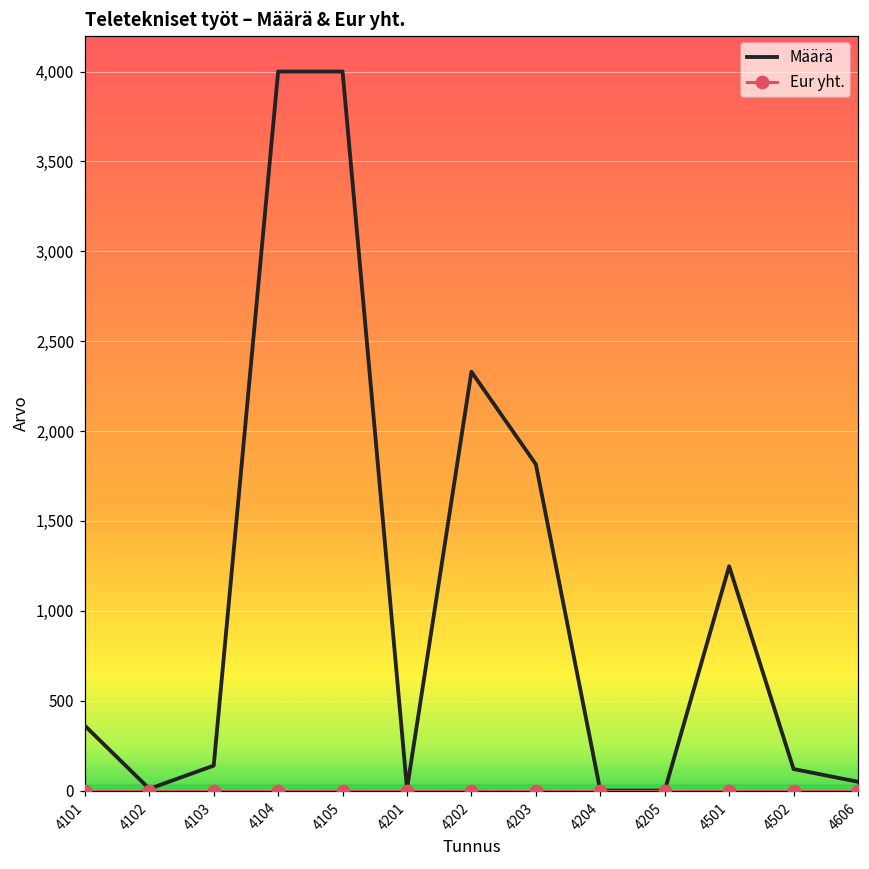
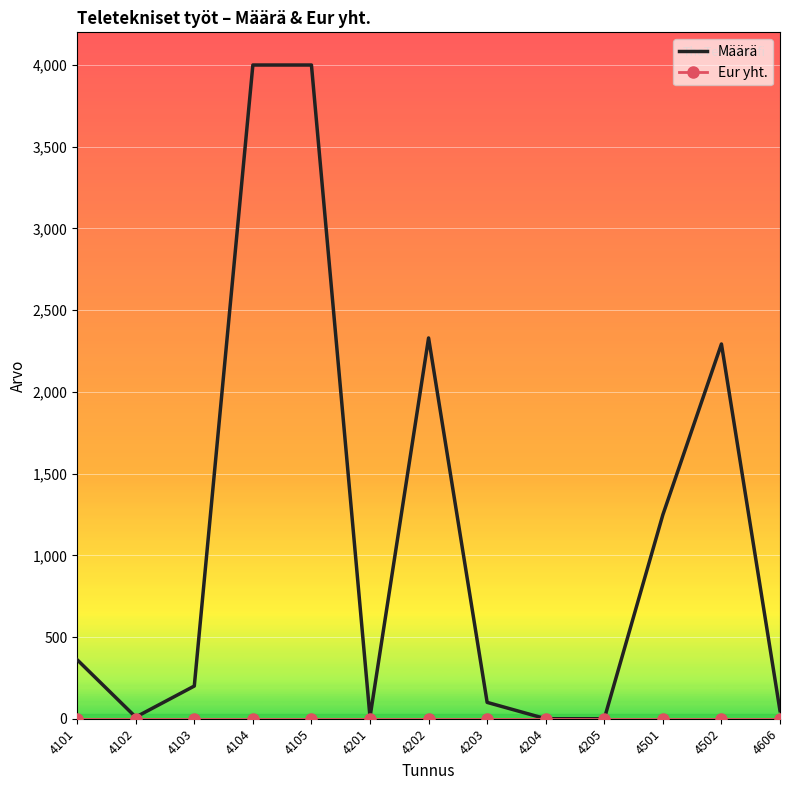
  {
    "Määrä": {
      "4101": "360",
-     "4103": "140",
+     "4103": "200",
      "4104": "4,000",
      "4105": "4,000",
      "4202": "2,330",
-     "4203": "1,820",
+     "4203": "100",
      "4501": "1,250",
-     "4502": "120",
+     "4502": "2,290",
      "4606": "50"
    }
  }
